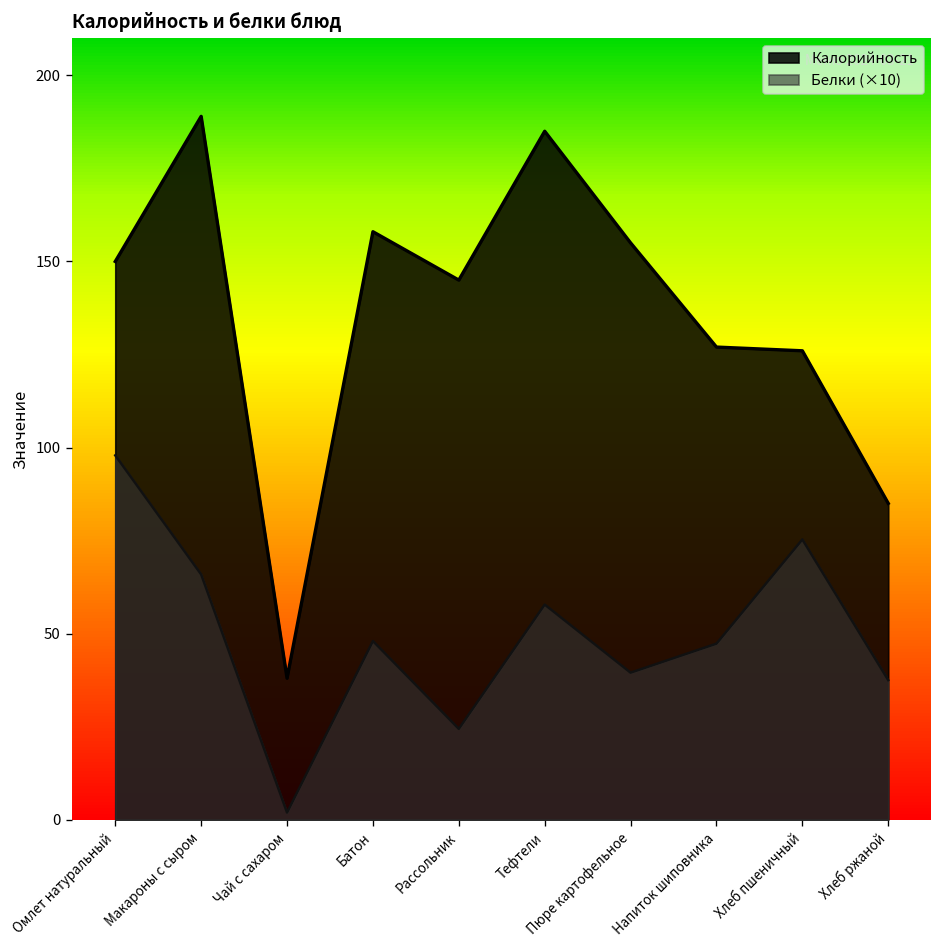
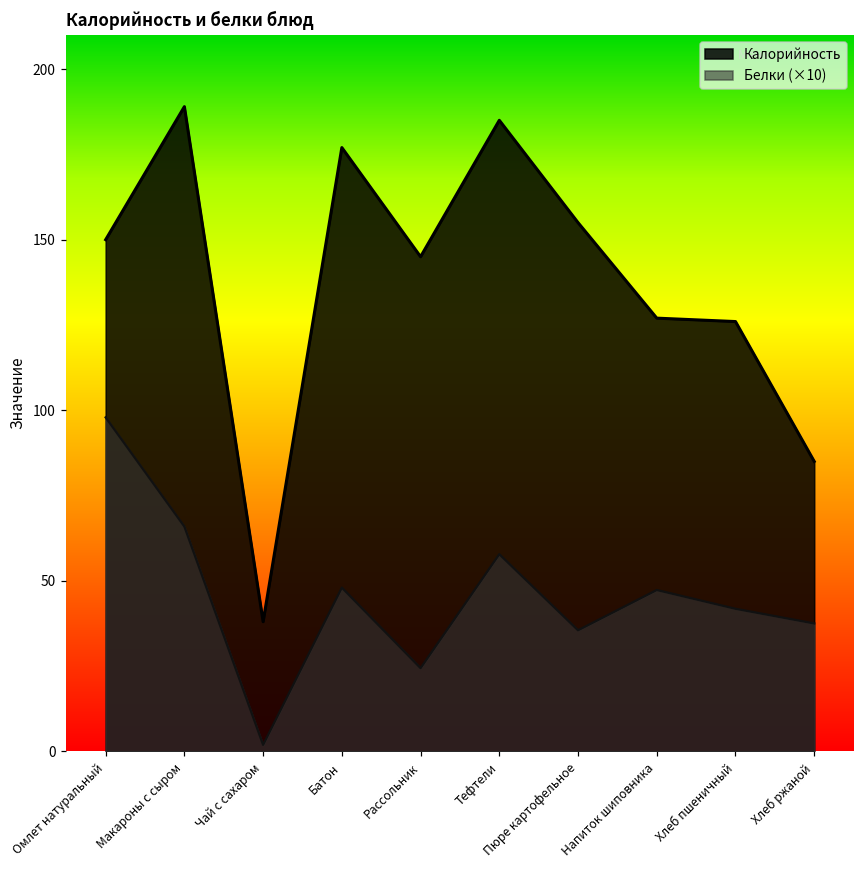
  {
    "Калорийность": {
      "Омлет натуральный": 150,
      "Макароны с сыром": 189,
      "Чай с сахаром": 38,
-     "Батон": 158,
+     "Батон": 177,
      "Рассольник": 145,
      "Тефтели": 185,
      "Пюре картофельное": 155,
      "Напиток шиповника": 127,
      "Хлеб пшеничный": 126,
      "Хлеб ржаной": 85
    },
    "Белки (×10)": {
      "Омлет натуральный": 98,
      "Макароны с сыром": 66,
      "Чай с сахаром": 2,
      "Батон": 48,
      "Рассольник": 24,
      "Тефтели": 58,
-     "Пюре картофельное": 40,
+     "Пюре картофельное": 36,
      "Напиток шиповника": 47,
-     "Хлеб пшеничный": 75,
+     "Хлеб пшеничный": 42,
      "Хлеб ржаной": 38
    }
  }
